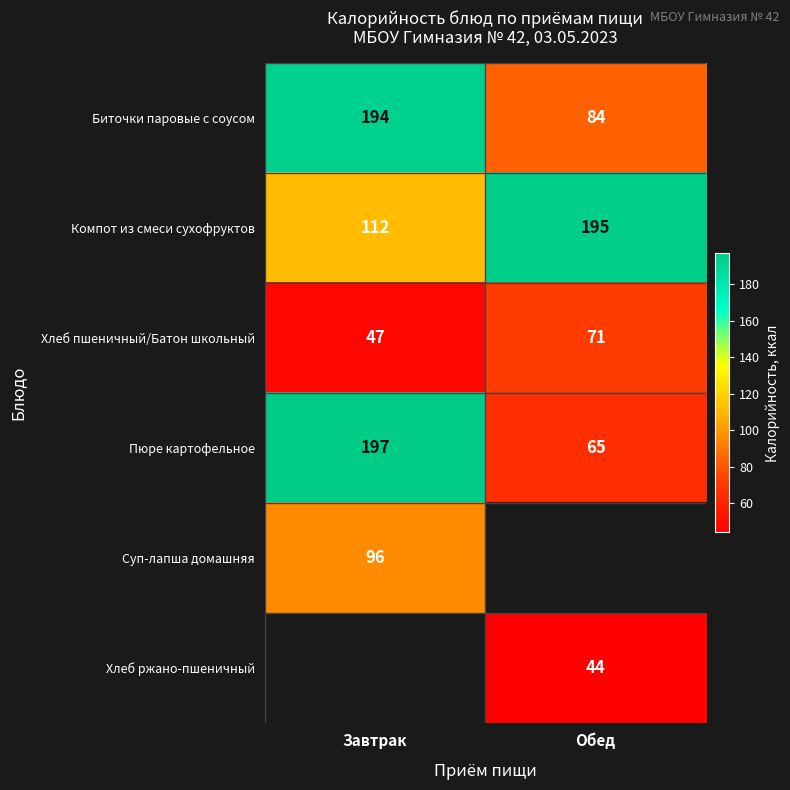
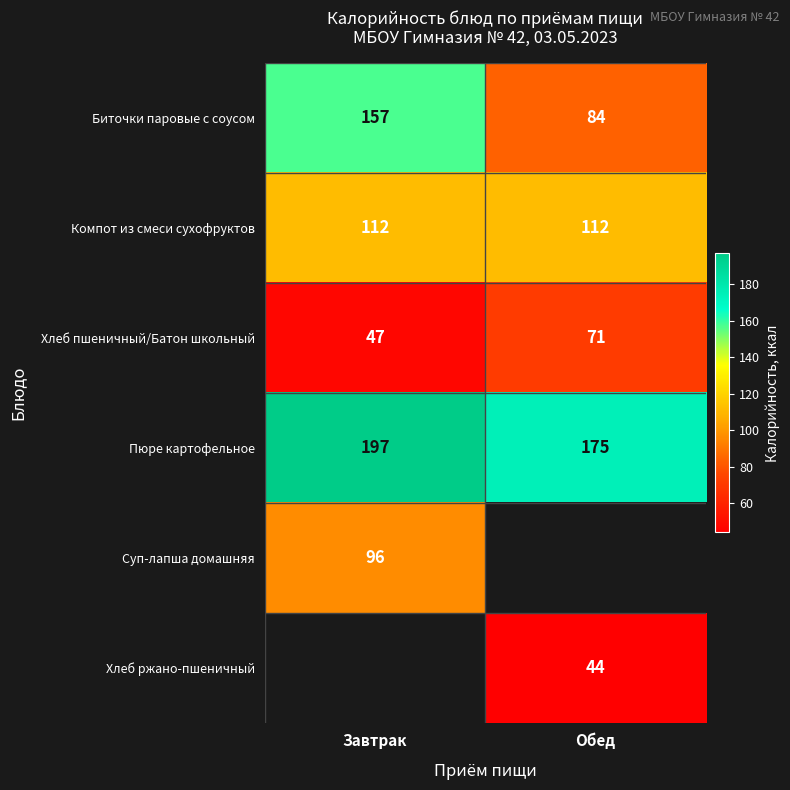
  {
    "Биточки паровые с соусом": {
-     "Завтрак": 194,
+     "Завтрак": 157,
      "Обед": 84
    },
    "Компот из смеси сухофруктов": {
      "Завтрак": 112,
-     "Обед": 195
+     "Обед": 112
    },
    "Хлеб пшеничный/Батон школьный": {
      "Завтрак": 47,
      "Обед": 71
    },
    "Пюре картофельное": {
      "Завтрак": 197,
-     "Обед": 65
+     "Обед": 175
    },
    "Суп-лапша домашняя": {
      "Завтрак": 96
    },
    "Хлеб ржано-пшеничный": {
      "Обед": 44
    }
  }
